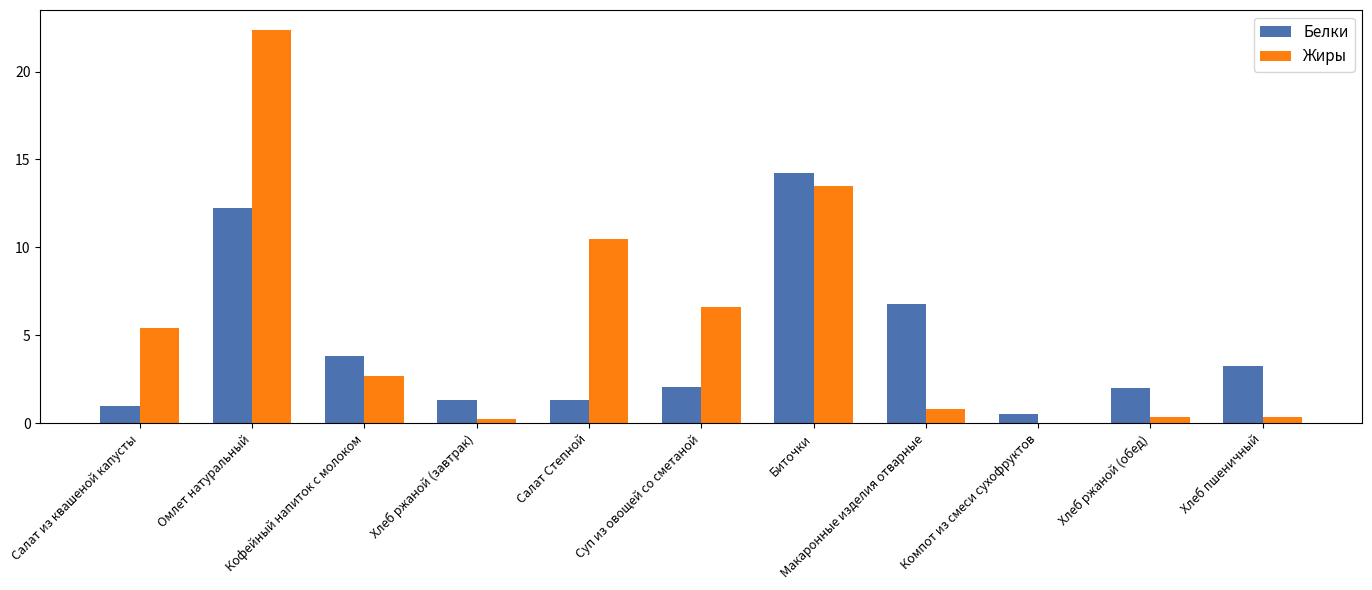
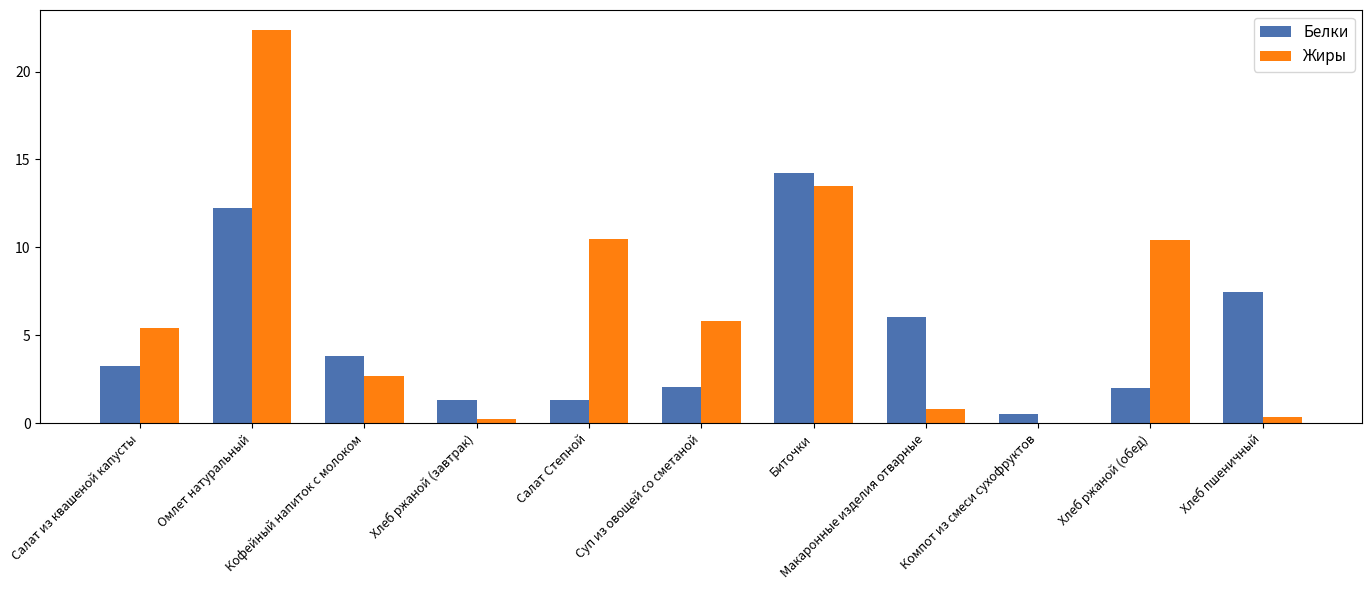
  {
    "Белки": {
-     "Салат из квашеной капусты": 1.0,
+     "Салат из квашеной капусты": 3.2,
      "Омлет натуральный": 12.2,
      "Кофейный напиток с молоком": 3.8,
      "Хлеб ржаной (завтрак)": 1.3,
      "Салат Степной": 1.3,
      "Суп из овощей со сметаной": 2.1,
      "Биточки": 14.2,
-     "Макаронные изделия отварные": 6.8,
+     "Макаронные изделия отварные": 6.1,
      "Компот из смеси сухофруктов": 0.5,
      "Хлеб ржаной (обед)": 2.0,
-     "Хлеб пшеничный": 3.3
+     "Хлеб пшеничный": 7.5
    },
    "Жиры": {
      "Салат из квашеной капусты": 5.4,
      "Омлет натуральный": 22.4,
      "Кофейный напиток с молоком": 2.7,
      "Хлеб ржаной (завтрак)": 0.2,
      "Салат Степной": 10.5,
-     "Суп из овощей со сметаной": 6.6,
+     "Суп из овощей со сметаной": 5.8,
      "Биточки": 13.5,
      "Макаронные изделия отварные": 0.8,
      "Компот из смеси сухофруктов": 0.0,
-     "Хлеб ржаной (обед)": 0.4,
+     "Хлеб ржаной (обед)": 10.4,
      "Хлеб пшеничный": 0.4
    }
  }
